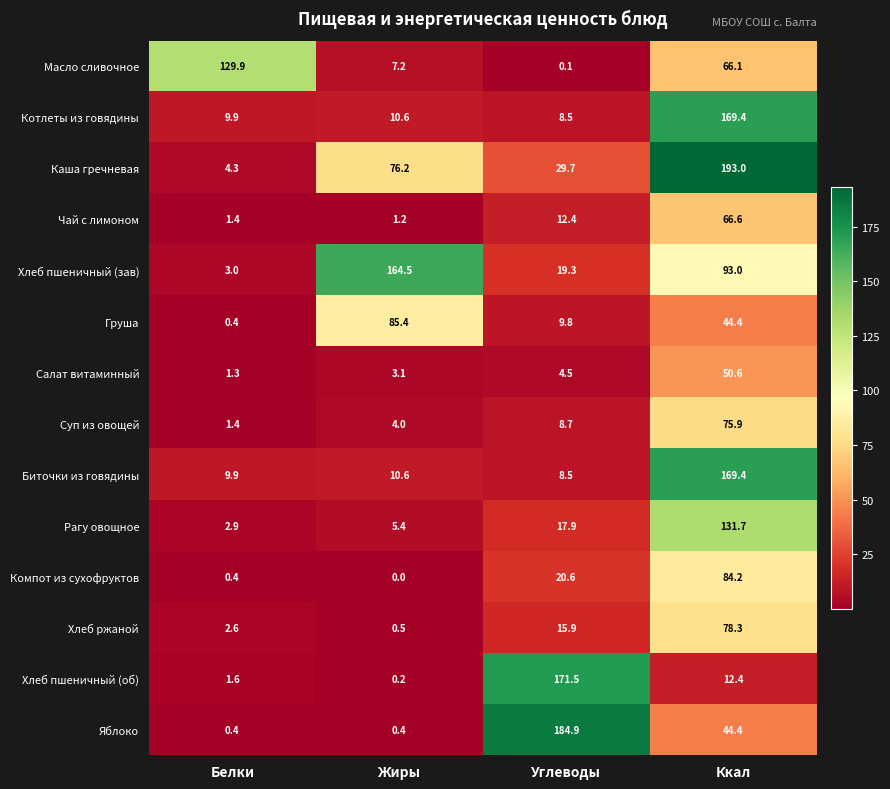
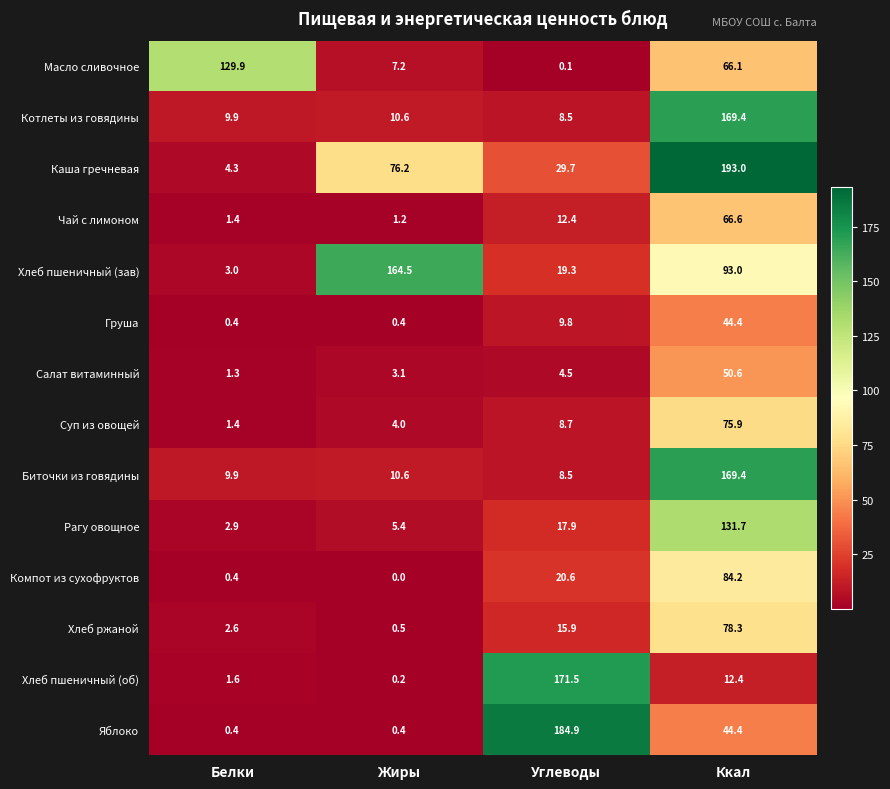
  {
    "Масло сливочное": {
      "Белки": 129.9,
      "Жиры": 7.2,
      "Углеводы": 0.1,
      "Ккал": 66.1
    },
    "Котлеты из говядины": {
      "Белки": 9.9,
      "Жиры": 10.6,
      "Углеводы": 8.5,
      "Ккал": 169.4
    },
    "Каша гречневая": {
      "Белки": 4.3,
      "Жиры": 76.2,
      "Углеводы": 29.7,
      "Ккал": 193.0
    },
    "Чай с лимоном": {
      "Белки": 1.4,
      "Жиры": 1.2,
      "Углеводы": 12.4,
      "Ккал": 66.6
    },
    "Хлеб пшеничный (зав)": {
      "Белки": 3.0,
      "Жиры": 164.5,
      "Углеводы": 19.3,
      "Ккал": 93.0
    },
    "Груша": {
      "Белки": 0.4,
-     "Жиры": 85.4,
+     "Жиры": 0.4,
      "Углеводы": 9.8,
      "Ккал": 44.4
    },
    "Салат витаминный": {
      "Белки": 1.3,
      "Жиры": 3.1,
      "Углеводы": 4.5,
      "Ккал": 50.6
    },
    "Суп из овощей": {
      "Белки": 1.4,
      "Жиры": 4.0,
      "Углеводы": 8.7,
      "Ккал": 75.9
    },
    "Биточки из говядины": {
      "Белки": 9.9,
      "Жиры": 10.6,
      "Углеводы": 8.5,
      "Ккал": 169.4
    },
    "Рагу овощное": {
      "Белки": 2.9,
      "Жиры": 5.4,
      "Углеводы": 17.9,
      "Ккал": 131.7
    },
    "Компот из сухофруктов": {
      "Белки": 0.4,
      "Жиры": 0.0,
      "Углеводы": 20.6,
      "Ккал": 84.2
    },
    "Хлеб ржаной": {
      "Белки": 2.6,
      "Жиры": 0.5,
      "Углеводы": 15.9,
      "Ккал": 78.3
    },
    "Хлеб пшеничный (об)": {
      "Белки": 1.6,
      "Жиры": 0.2,
      "Углеводы": 171.5,
      "Ккал": 12.4
    },
    "Яблоко": {
      "Белки": 0.4,
      "Жиры": 0.4,
      "Углеводы": 184.9,
      "Ккал": 44.4
    }
  }
